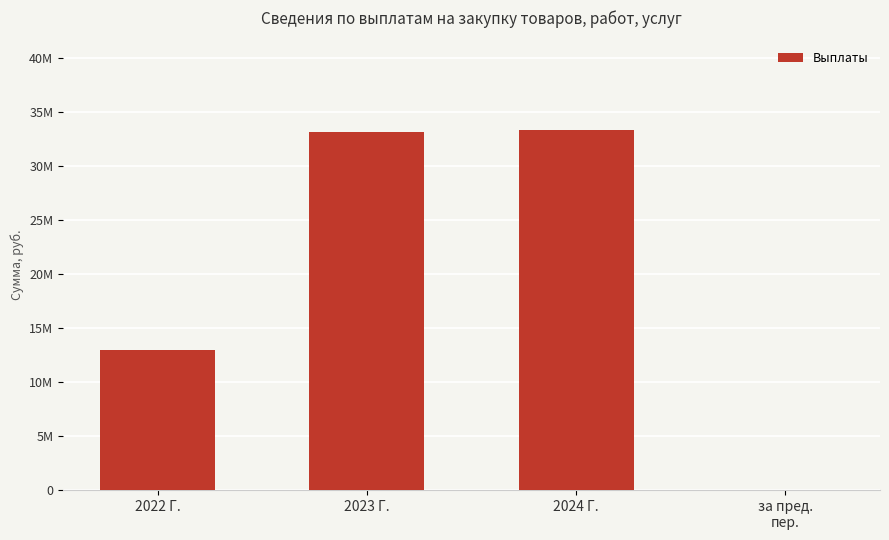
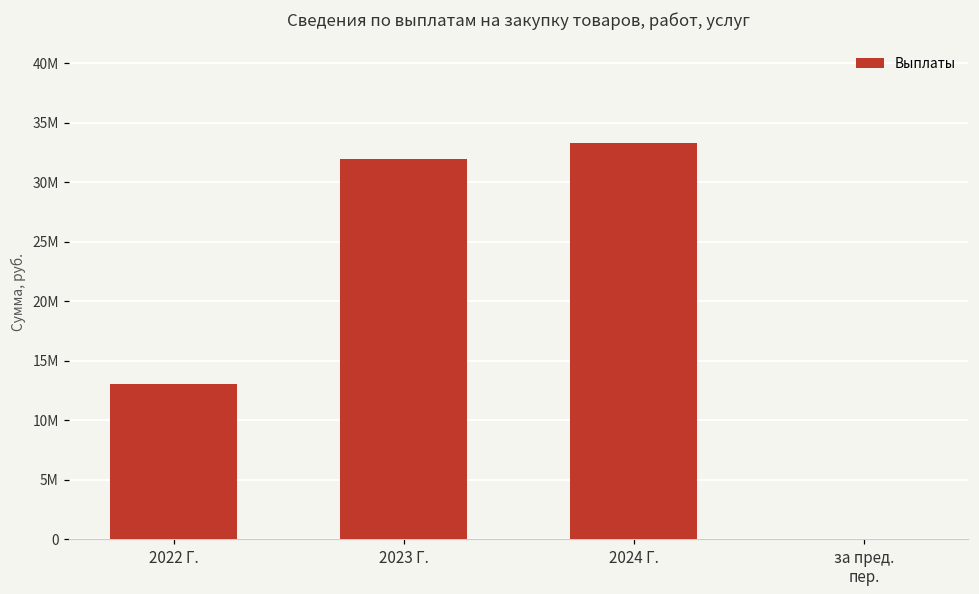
  {
    "2022 Г.": 13000000,
-   "2023 Г.": 33100000,
+   "2023 Г.": 32000000,
    "2024 Г.": 33300000,
    "за пред. пер.": 0
  }
